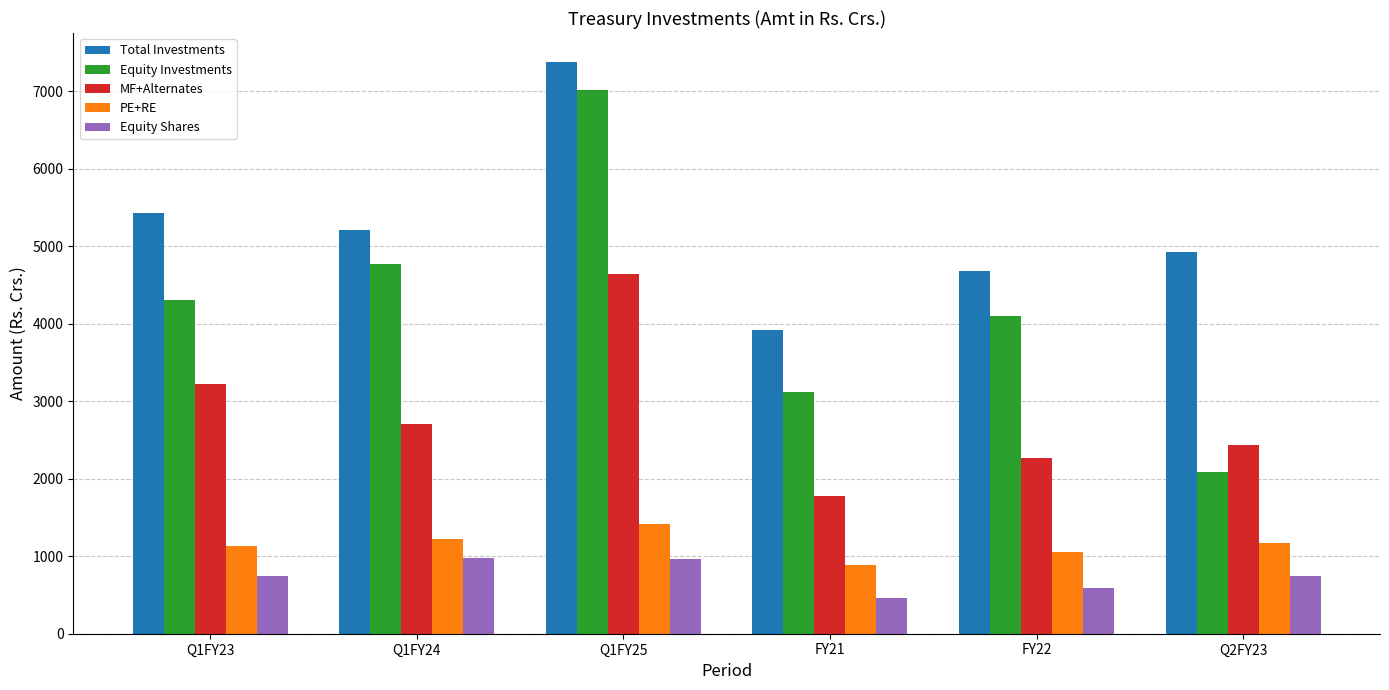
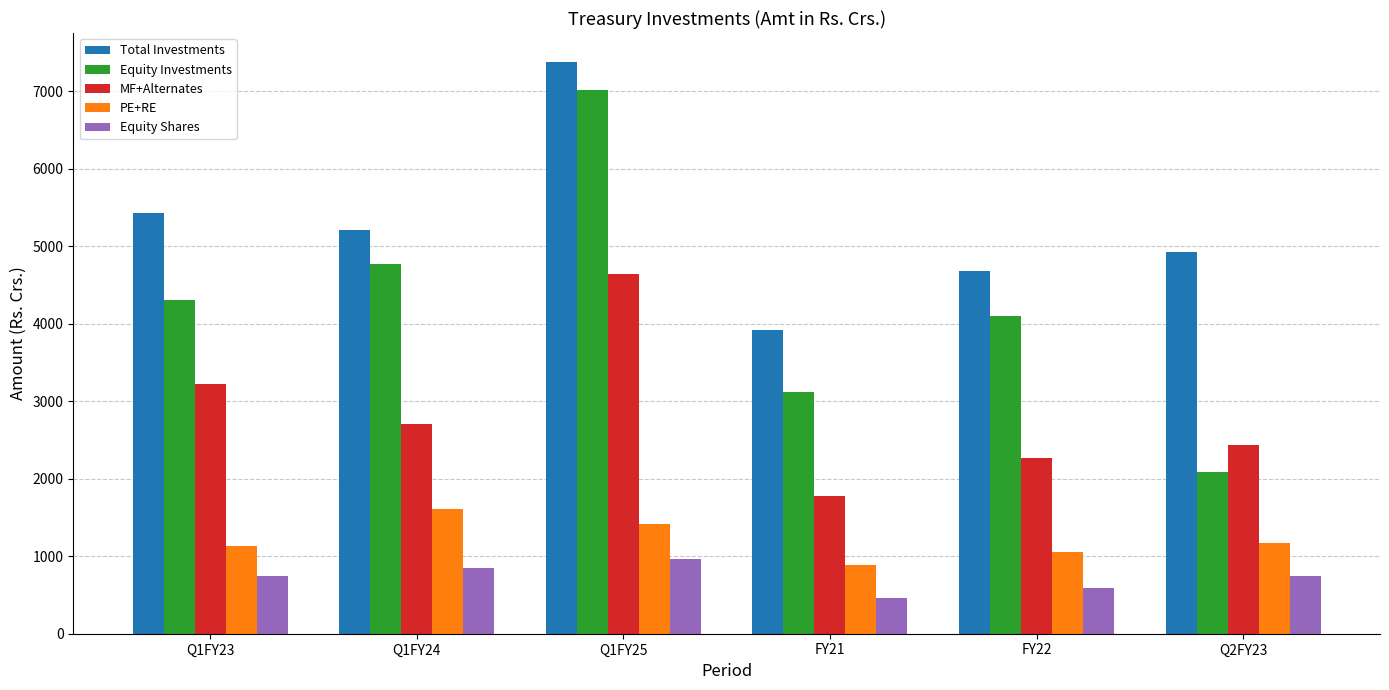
  {
    "Total Investments": {
      "Q1FY23": 5400,
      "Q1FY24": 5200,
      "Q1FY25": 7400,
      "FY21": 3900,
      "FY22": 4700,
      "Q2FY23": 4900
    },
    "Equity Investments": {
      "Q1FY23": 4300,
      "Q1FY24": 4800,
      "Q1FY25": 7000,
      "FY21": 3100,
      "FY22": 4100,
      "Q2FY23": 2100
    },
    "MF+Alternates": {
      "Q1FY23": 3200,
      "Q1FY24": 2700,
      "Q1FY25": 4600,
      "FY21": 1800,
      "FY22": 2300,
      "Q2FY23": 2400
    },
    "PE+RE": {
      "Q1FY23": 1100,
-     "Q1FY24": 1200,
+     "Q1FY24": 1600,
      "Q1FY25": 1400,
      "FY21": 900,
      "FY22": 1100,
      "Q2FY23": 1200
    },
    "Equity Shares": {
      "Q1FY23": 700,
-     "Q1FY24": 1000,
+     "Q1FY24": 800,
      "Q1FY25": 1000,
      "FY21": 500,
      "FY22": 600,
      "Q2FY23": 700
    }
  }
